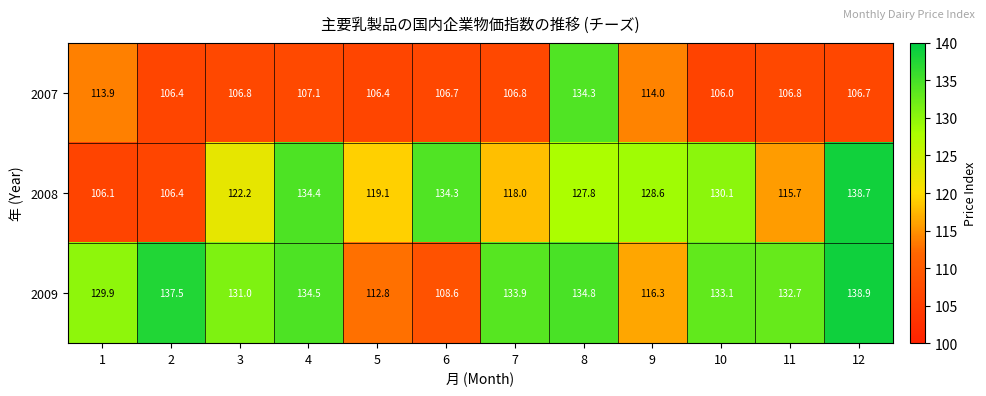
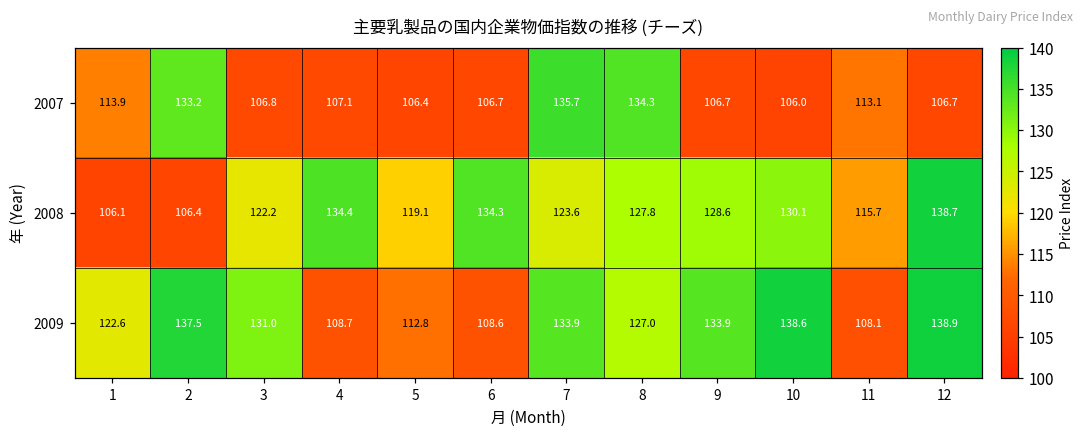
  {
    "2007": {
      "1": 113.9,
-     "2": 106.4,
+     "2": 133.2,
      "3": 106.8,
      "4": 107.1,
      "5": 106.4,
      "6": 106.7,
-     "7": 106.8,
+     "7": 135.7,
      "8": 134.3,
-     "9": 114.0,
+     "9": 106.7,
      "10": 106.0,
-     "11": 106.8,
+     "11": 113.1,
      "12": 106.7
    },
    "2008": {
      "1": 106.1,
      "2": 106.4,
      "3": 122.2,
      "4": 134.4,
      "5": 119.1,
      "6": 134.3,
-     "7": 118.0,
+     "7": 123.6,
      "8": 127.8,
      "9": 128.6,
      "10": 130.1,
      "11": 115.7,
      "12": 138.7
    },
    "2009": {
-     "1": 129.9,
+     "1": 122.6,
      "2": 137.5,
      "3": 131.0,
-     "4": 134.5,
+     "4": 108.7,
      "5": 112.8,
      "6": 108.6,
      "7": 133.9,
-     "8": 134.8,
-     "9": 116.3,
-     "10": 133.1,
-     "11": 132.7,
+     "8": 127.0,
+     "9": 133.9,
+     "10": 138.6,
+     "11": 108.1,
      "12": 138.9
    }
  }
